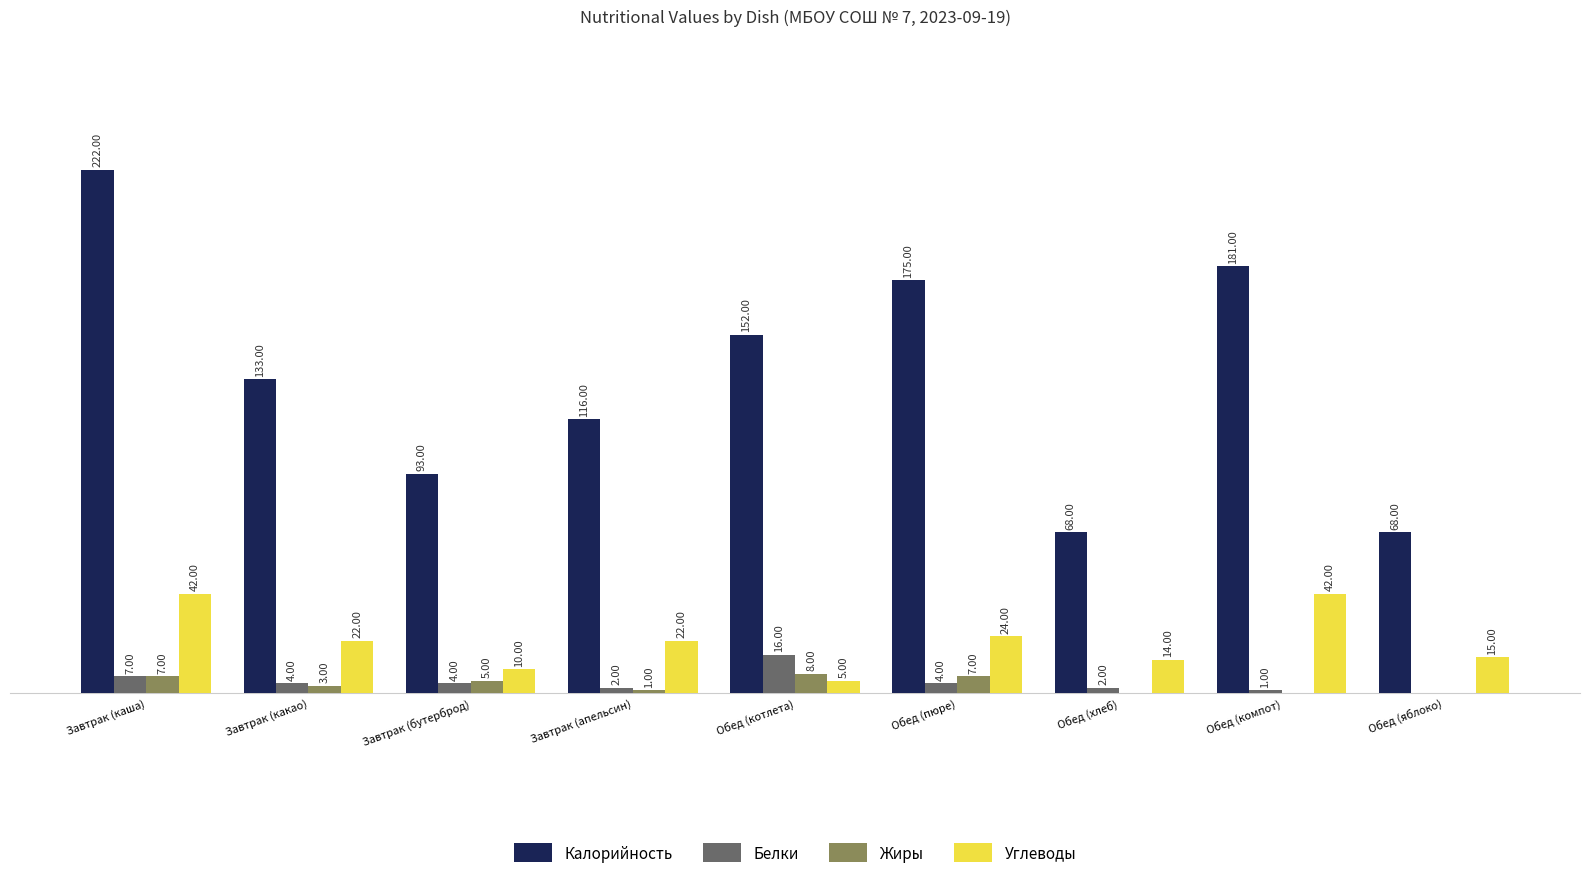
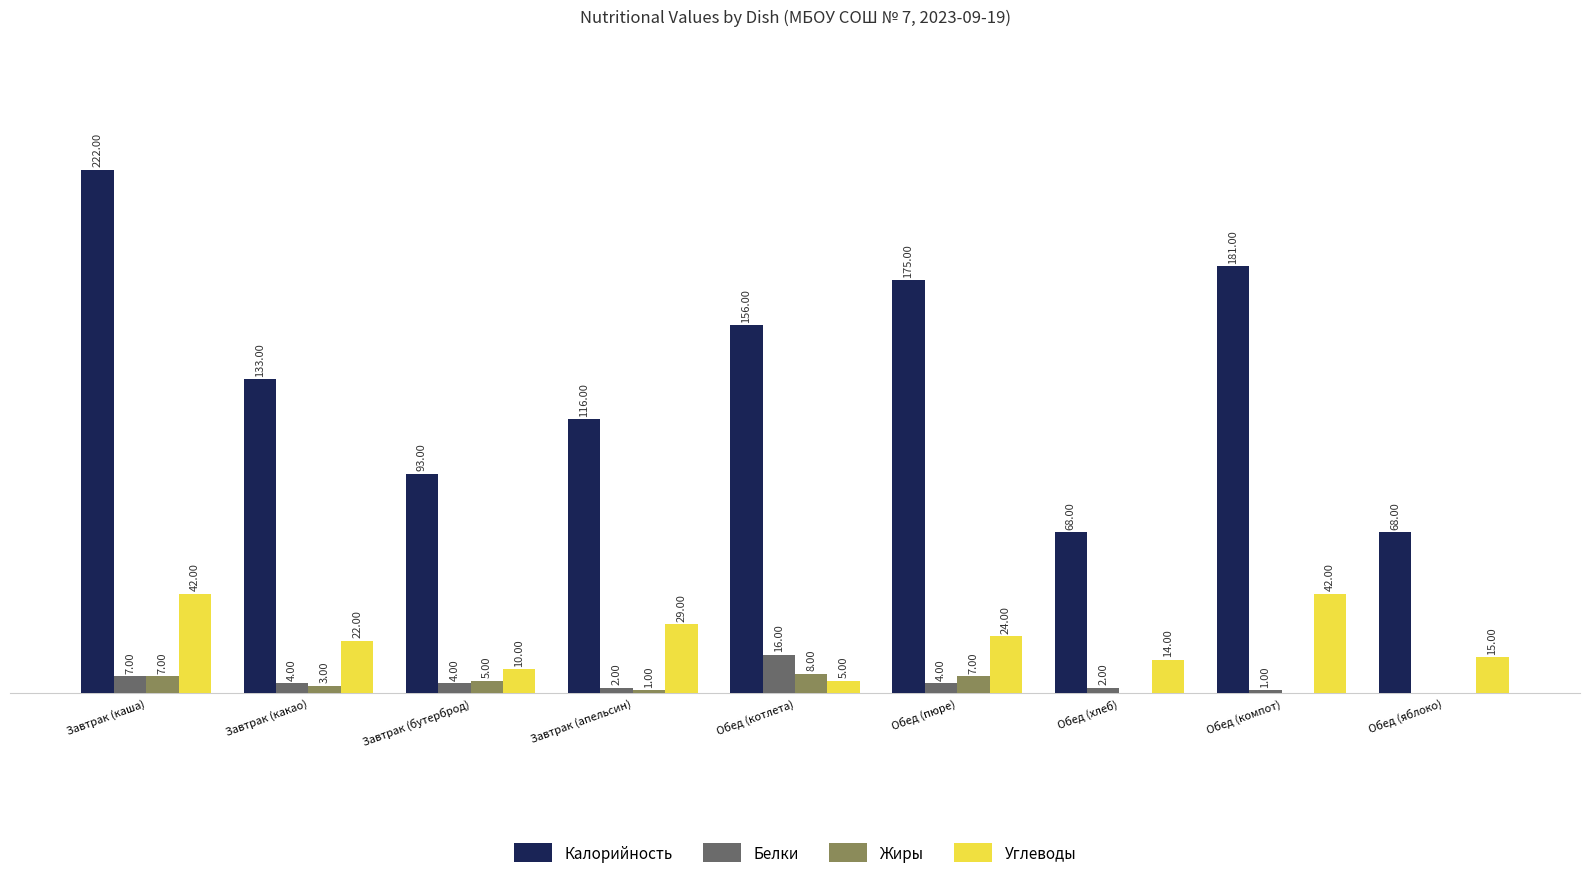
  {
    "Калорийность": {
      "Завтрак (каша)": 222.00,
      "Завтрак (какао)": 133.00,
      "Завтрак (бутерброд)": 93.00,
      "Завтрак (апельсин)": 116.00,
-     "Обед (котлета)": 152.00,
+     "Обед (котлета)": 156.00,
      "Обед (пюре)": 175.00,
      "Обед (хлеб)": 68.00,
      "Обед (компот)": 181.00,
      "Обед (яблоко)": 68.00
    },
    "Углеводы": {
      "Завтрак (каша)": 42.00,
      "Завтрак (какао)": 22.00,
      "Завтрак (бутерброд)": 10.00,
-     "Завтрак (апельсин)": 22.00,
+     "Завтрак (апельсин)": 29.00,
      "Обед (котлета)": 5.00,
      "Обед (пюре)": 24.00,
      "Обед (хлеб)": 14.00,
      "Обед (компот)": 42.00,
      "Обед (яблоко)": 15.00
    }
  }
